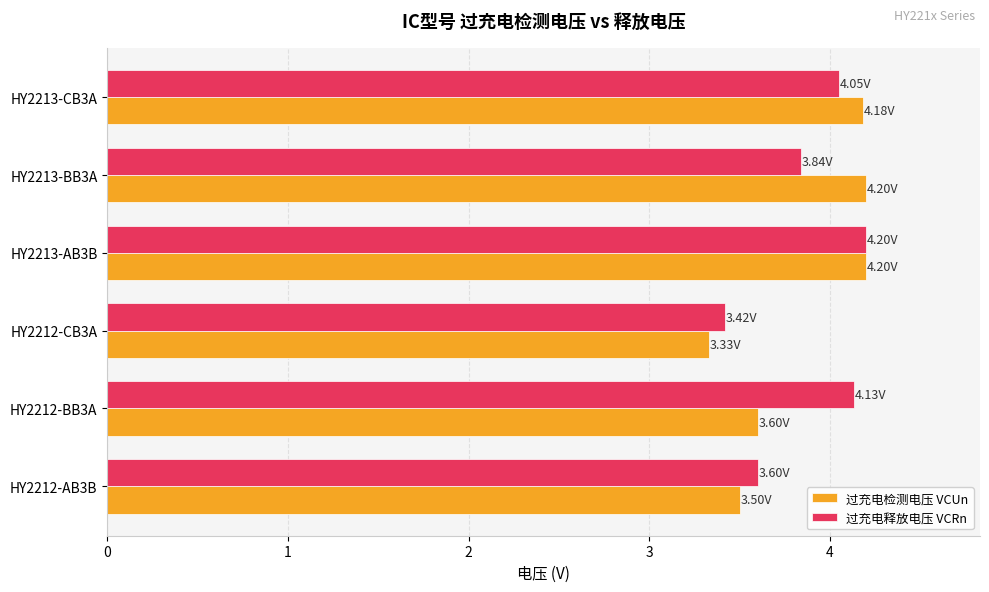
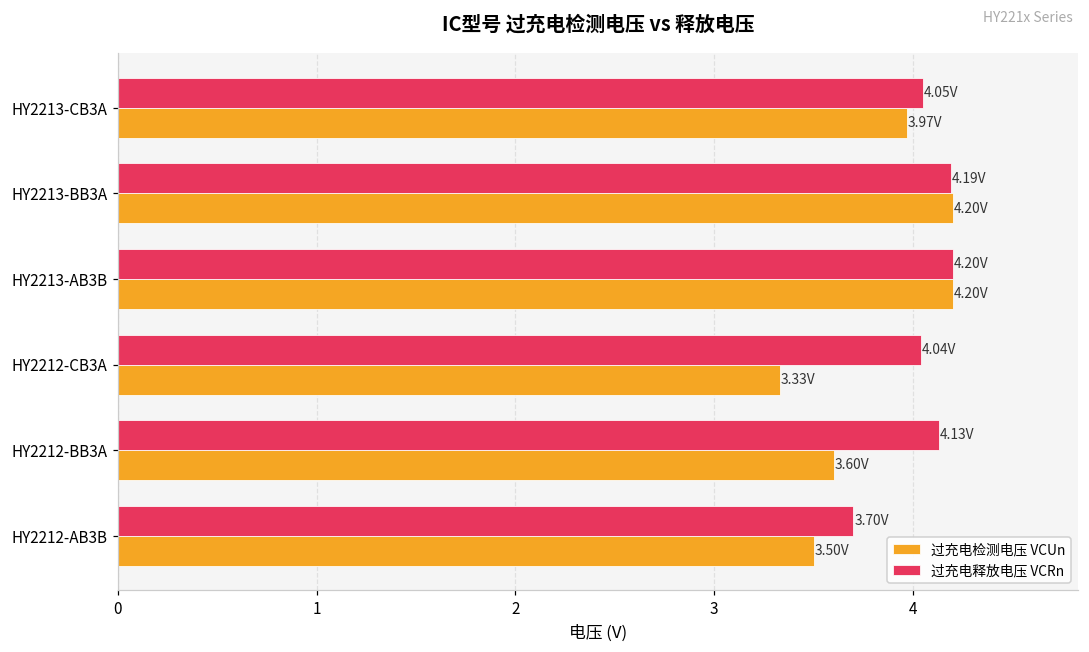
  {
    "过充电检测电压 VCUn": {
-     "HY2213-CB3A": "4.18V",
+     "HY2213-CB3A": "3.97V",
      "HY2213-BB3A": "4.20V",
      "HY2213-AB3B": "4.20V",
      "HY2212-CB3A": "3.33V",
      "HY2212-BB3A": "3.60V",
      "HY2212-AB3B": "3.50V"
    },
    "过充电释放电压 VCRn": {
      "HY2213-CB3A": "4.05V",
-     "HY2213-BB3A": "3.84V",
+     "HY2213-BB3A": "4.19V",
      "HY2213-AB3B": "4.20V",
-     "HY2212-CB3A": "3.42V",
+     "HY2212-CB3A": "4.04V",
      "HY2212-BB3A": "4.13V",
-     "HY2212-AB3B": "3.60V"
+     "HY2212-AB3B": "3.70V"
    }
  }
